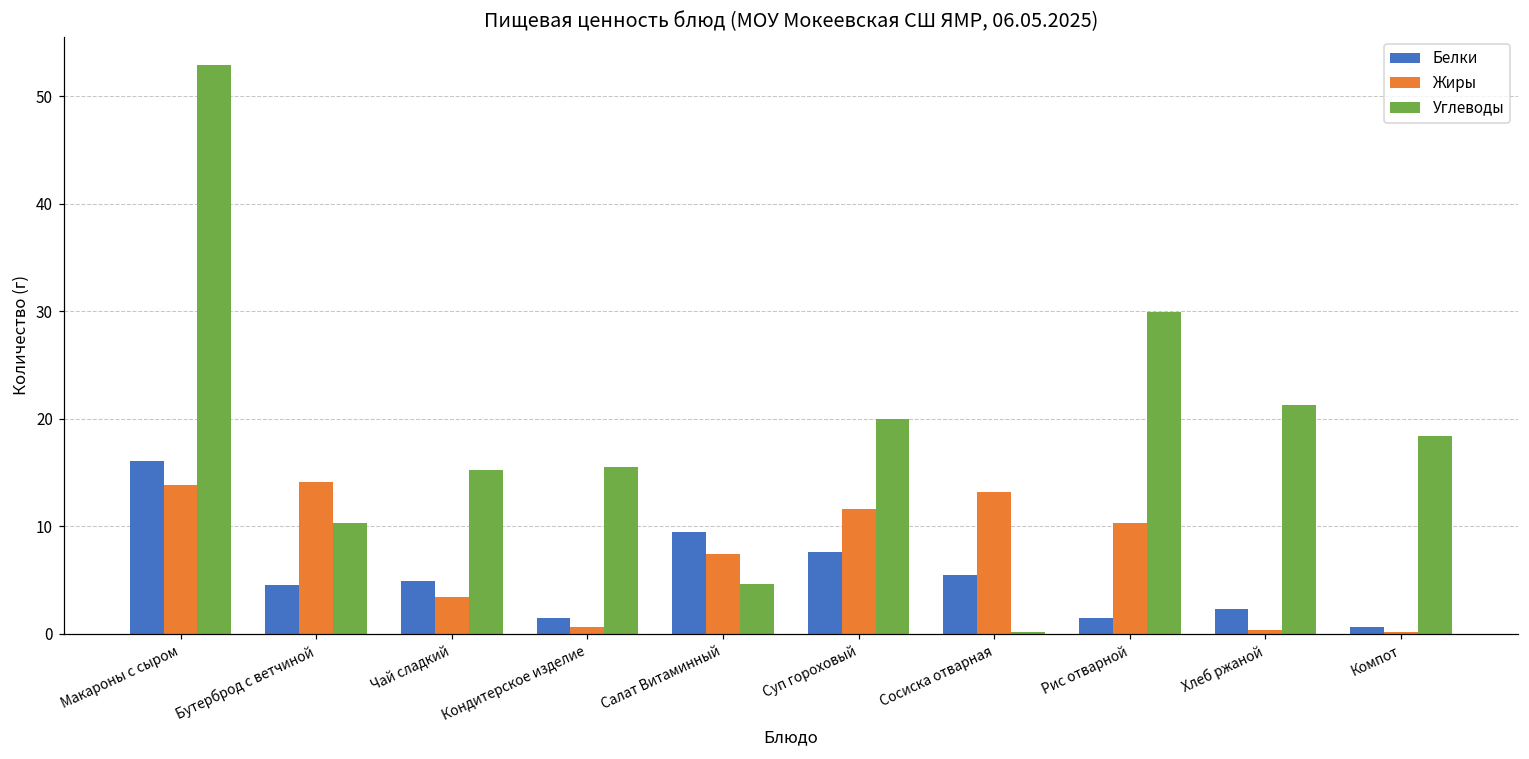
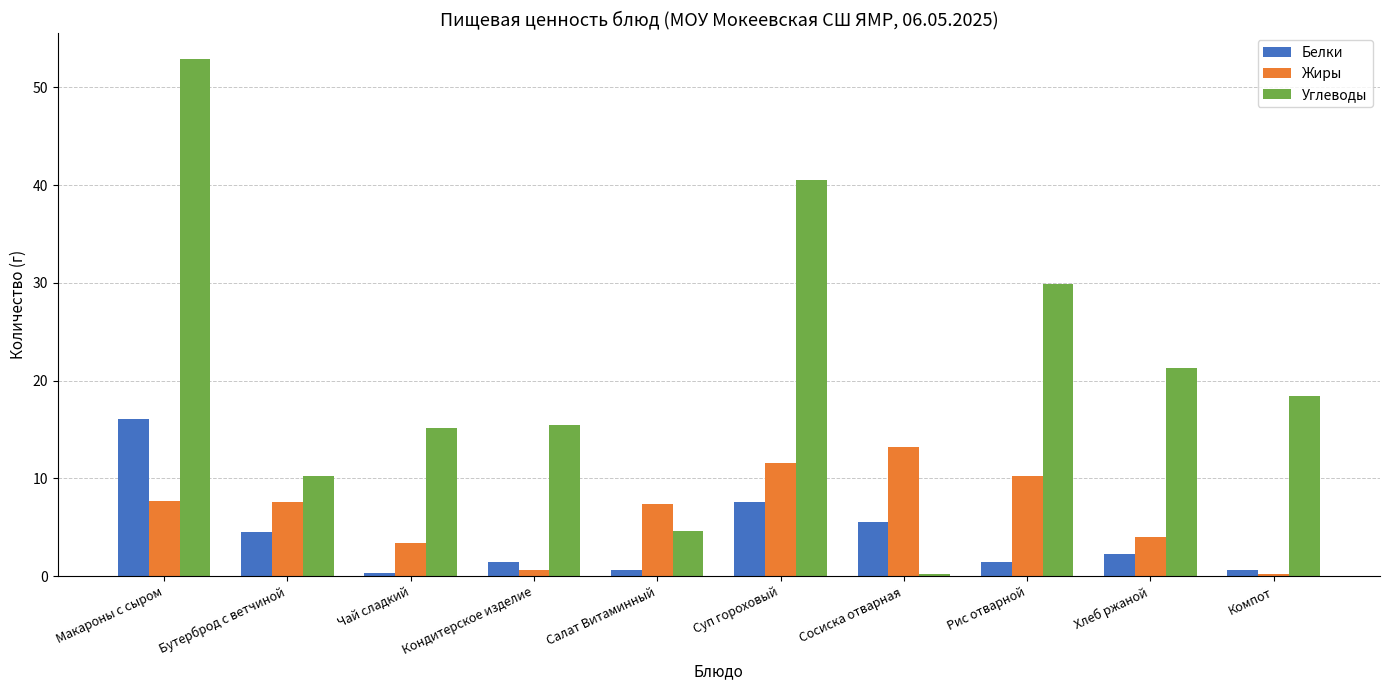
  {
    "Белки": {
      "Макароны с сыром": 16,
      "Бутерброд с ветчиной": 5,
-     "Чай сладкий": 5,
+     "Чай сладкий": 0,
      "Кондитерское изделие": 2,
-     "Салат Витаминный": 10,
+     "Салат Витаминный": 1,
      "Суп гороховый": 8,
      "Сосиска отварная": 6,
      "Рис отварной": 2,
      "Хлеб ржаной": 2,
      "Компот": 1
    },
    "Жиры": {
-     "Макароны с сыром": 14,
-     "Бутерброд с ветчиной": 14,
+     "Макароны с сыром": 8,
+     "Бутерброд с ветчиной": 8,
      "Чай сладкий": 3,
      "Кондитерское изделие": 1,
      "Салат Витаминный": 7,
      "Суп гороховый": 12,
      "Сосиска отварная": 13,
      "Рис отварной": 10,
-     "Хлеб ржаной": 0
+     "Хлеб ржаной": 4
    },
    "Углеводы": {
      "Макароны с сыром": 53,
      "Бутерброд с ветчиной": 10,
      "Чай сладкий": 15,
      "Кондитерское изделие": 16,
      "Салат Витаминный": 5,
-     "Суп гороховый": 20,
+     "Суп гороховый": 41,
      "Рис отварной": 30,
      "Хлеб ржаной": 21,
      "Компот": 18
    }
  }
